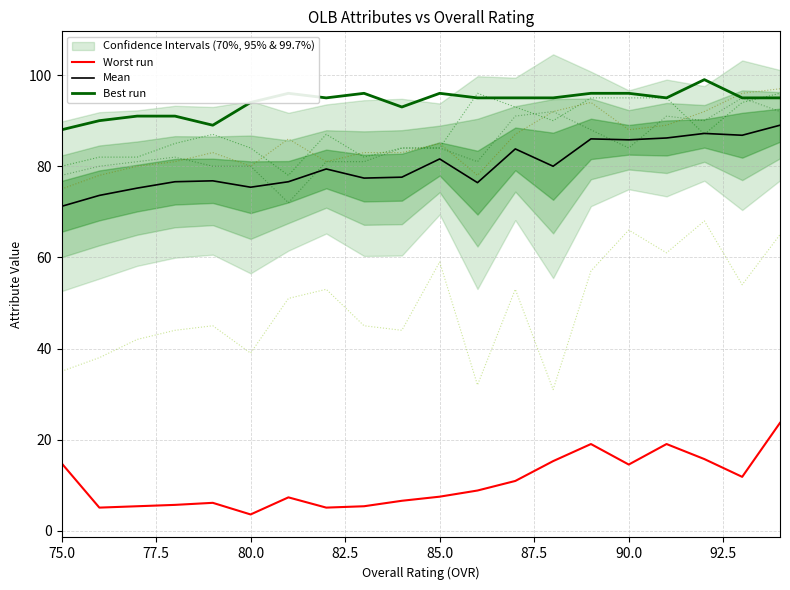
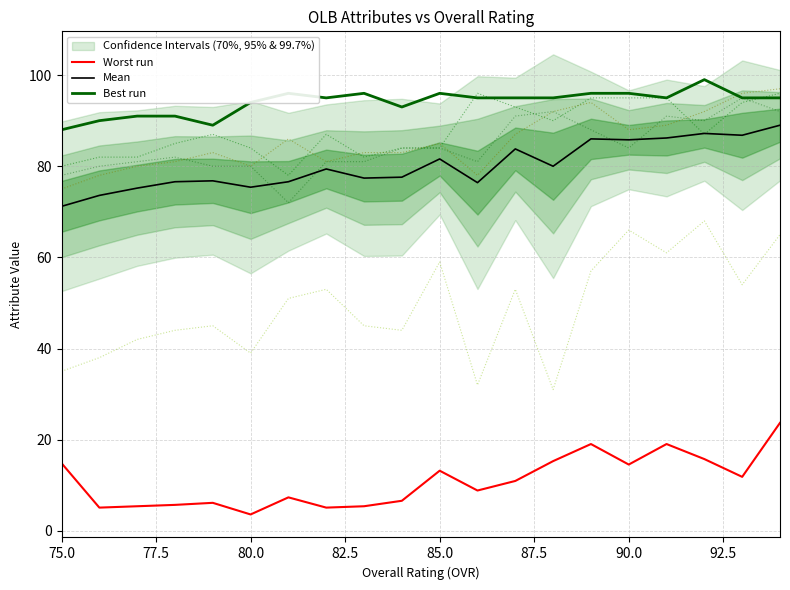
  {
    "Worst run": {
      "75.0": 15,
      "80.0": 4,
-     "85.0": 8,
+     "85.0": 13,
      "90.0": 15
    },
    "Mean": {
      "75.0": 71,
      "80.0": 75,
      "85.0": 82,
      "90.0": 86
    }
  }
